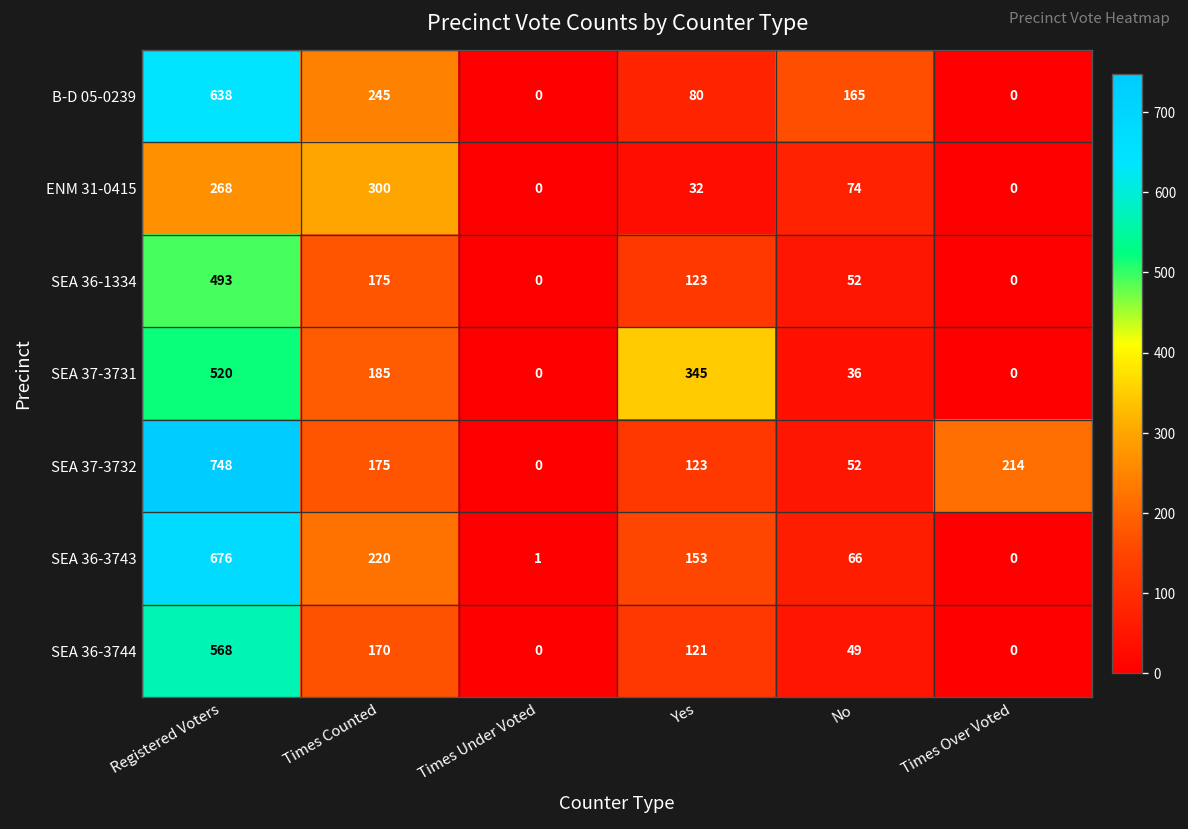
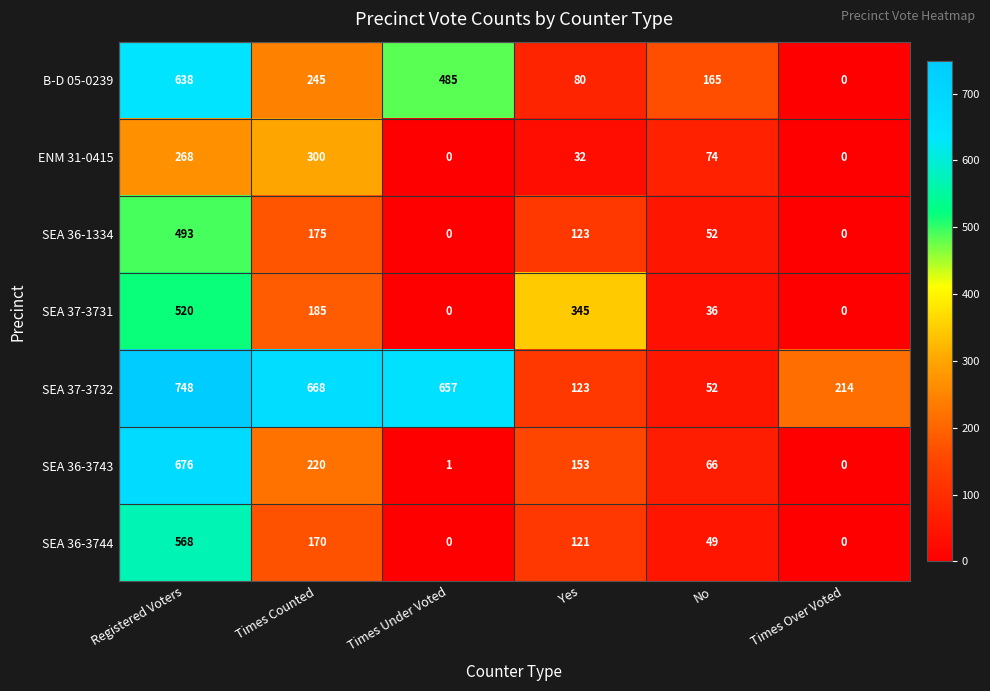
  {
    "B-D 05-0239": {
      "Registered Voters": 638,
      "Times Counted": 245,
-     "Times Under Voted": 0,
+     "Times Under Voted": 485,
      "Yes": 80,
      "No": 165,
      "Times Over Voted": 0
    },
    "ENM 31-0415": {
      "Registered Voters": 268,
      "Times Counted": 300,
      "Times Under Voted": 0,
      "Yes": 32,
      "No": 74,
      "Times Over Voted": 0
    },
    "SEA 36-1334": {
      "Registered Voters": 493,
      "Times Counted": 175,
      "Times Under Voted": 0,
      "Yes": 123,
      "No": 52,
      "Times Over Voted": 0
    },
    "SEA 37-3731": {
      "Registered Voters": 520,
      "Times Counted": 185,
      "Times Under Voted": 0,
      "Yes": 345,
      "No": 36,
      "Times Over Voted": 0
    },
    "SEA 37-3732": {
      "Registered Voters": 748,
-     "Times Counted": 175,
-     "Times Under Voted": 0,
+     "Times Counted": 668,
+     "Times Under Voted": 657,
      "Yes": 123,
      "No": 52,
      "Times Over Voted": 214
    },
    "SEA 36-3743": {
      "Registered Voters": 676,
      "Times Counted": 220,
      "Times Under Voted": 1,
      "Yes": 153,
      "No": 66,
      "Times Over Voted": 0
    },
    "SEA 36-3744": {
      "Registered Voters": 568,
      "Times Counted": 170,
      "Times Under Voted": 0,
      "Yes": 121,
      "No": 49,
      "Times Over Voted": 0
    }
  }
